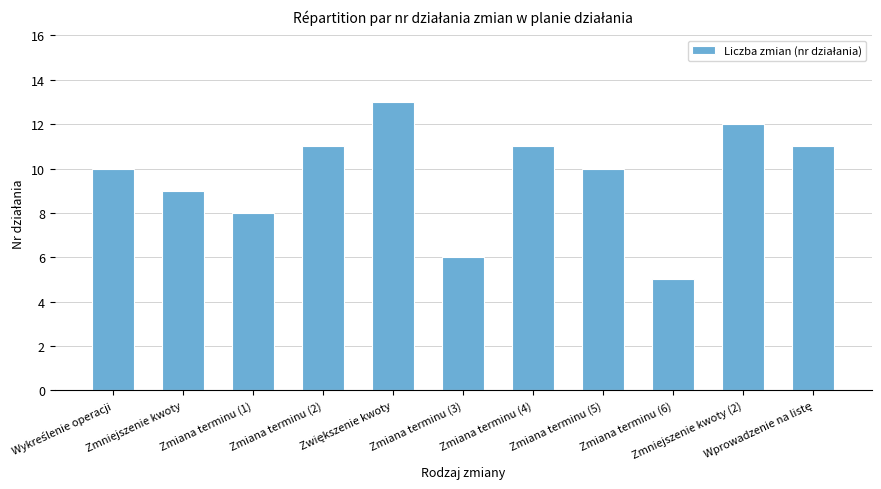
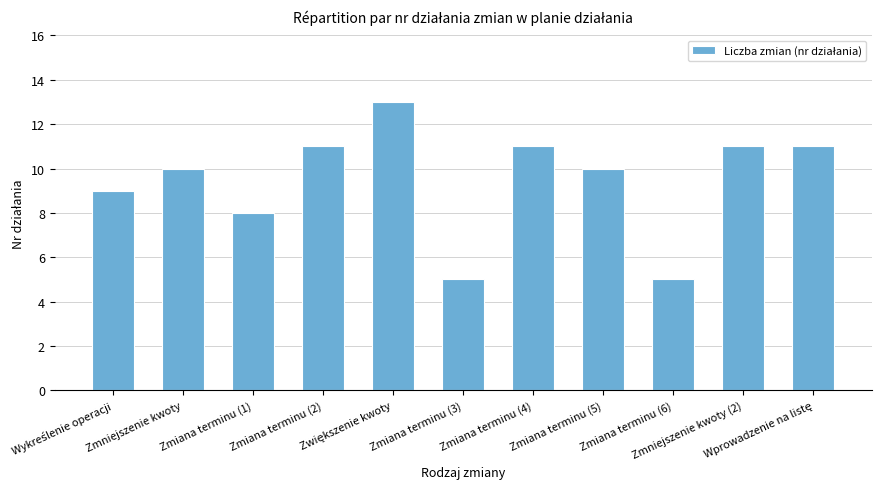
  {
-   "Wykreślenie operacji": 10,
-   "Zmniejszenie kwoty": 9,
+   "Wykreślenie operacji": 9,
+   "Zmniejszenie kwoty": 10,
    "Zmiana terminu (1)": 8,
    "Zmiana terminu (2)": 11,
    "Zwiększenie kwoty": 13,
-   "Zmiana terminu (3)": 6,
+   "Zmiana terminu (3)": 5,
    "Zmiana terminu (4)": 11,
    "Zmiana terminu (5)": 10,
    "Zmiana terminu (6)": 5,
-   "Zmniejszenie kwoty (2)": 12,
+   "Zmniejszenie kwoty (2)": 11,
    "Wprowadzenie na listę": 11
  }
